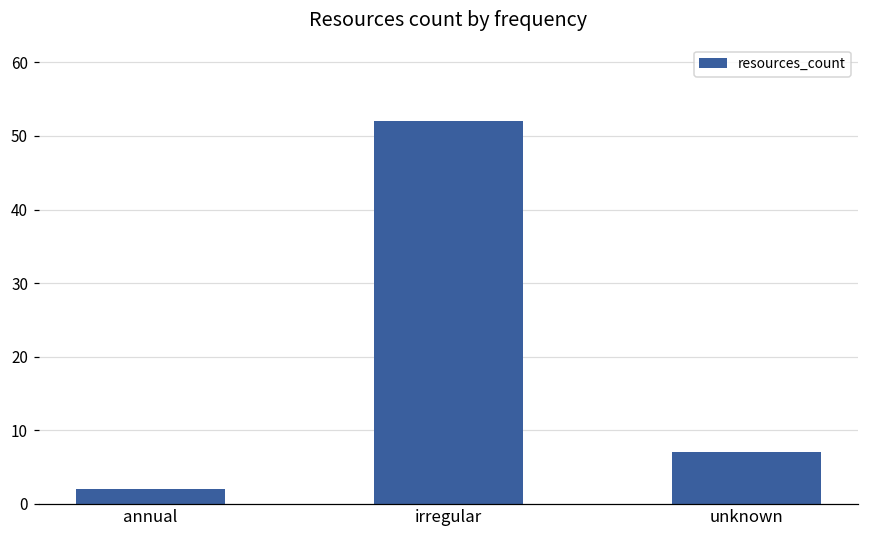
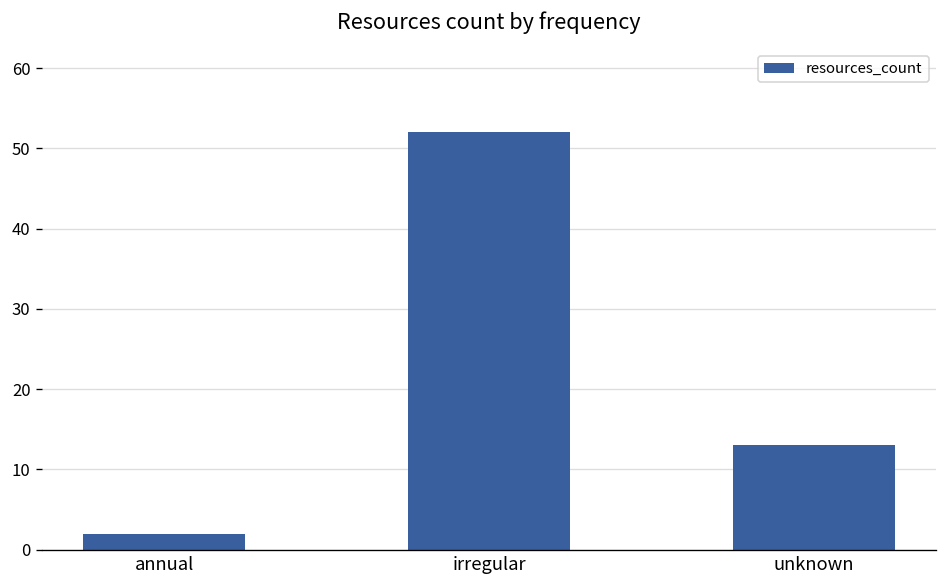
  {
    "annual": 2,
    "irregular": 52,
-   "unknown": 7
+   "unknown": 13
  }
